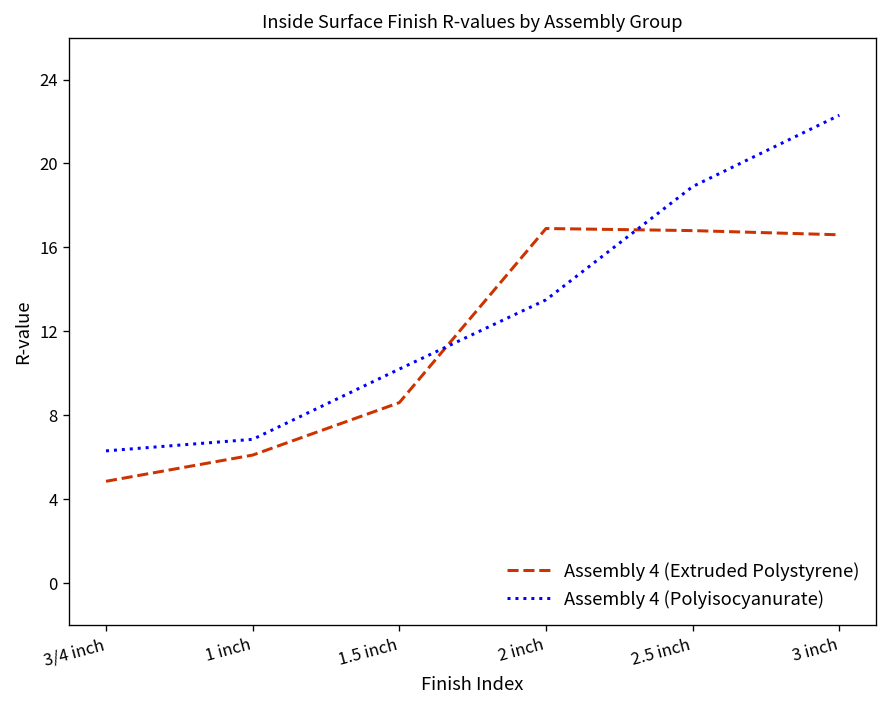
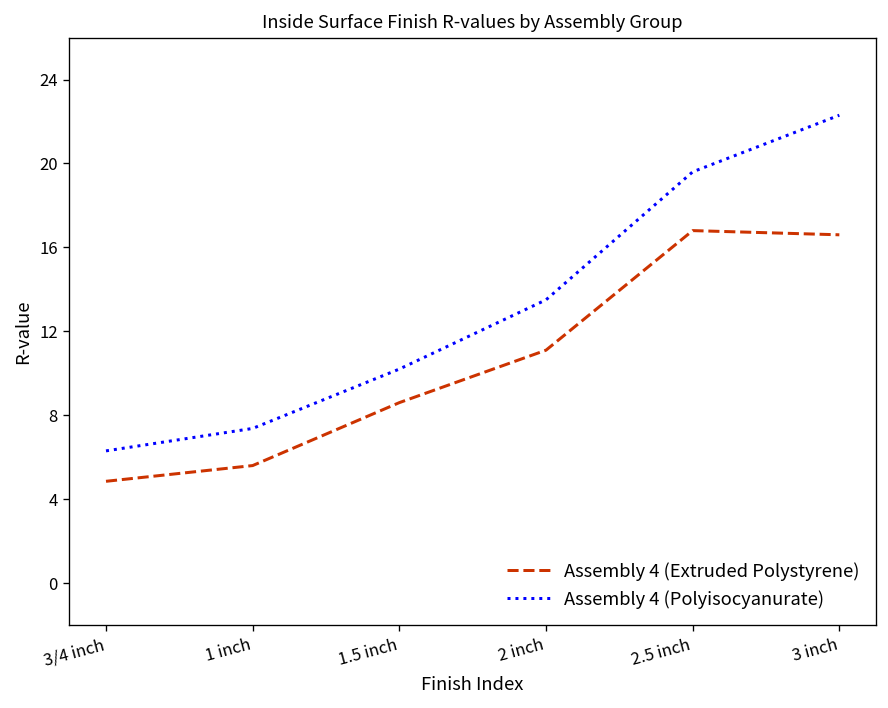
  {
    "Assembly 4 (Extruded Polystyrene)": {
      "3/4 inch": 4.9,
-     "1 inch": 6.1,
+     "1 inch": 5.6,
      "1.5 inch": 8.6,
-     "2 inch": 16.9,
+     "2 inch": 11.1,
      "2.5 inch": 16.8,
      "3 inch": 16.6
    },
    "Assembly 4 (Polyisocyanurate)": {
      "3/4 inch": 6.3,
-     "1 inch": 6.9,
+     "1 inch": 7.4,
      "1.5 inch": 10.2,
      "2 inch": 13.5,
-     "2.5 inch": 18.9,
+     "2.5 inch": 19.6,
      "3 inch": 22.3
    }
  }
